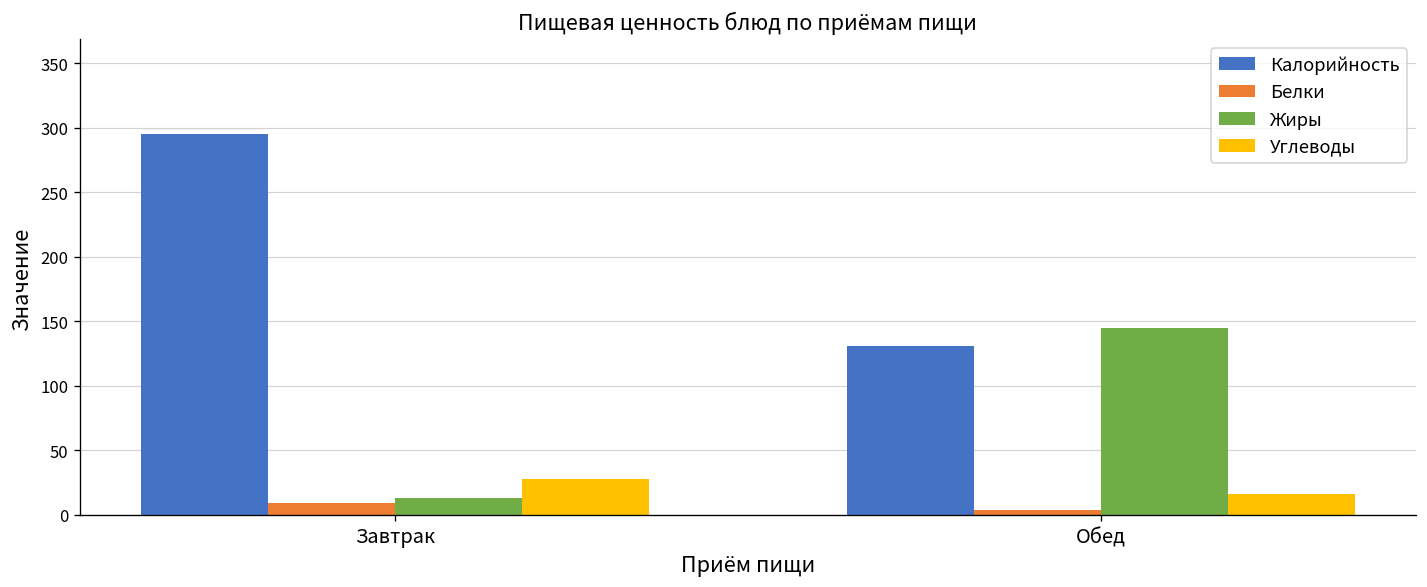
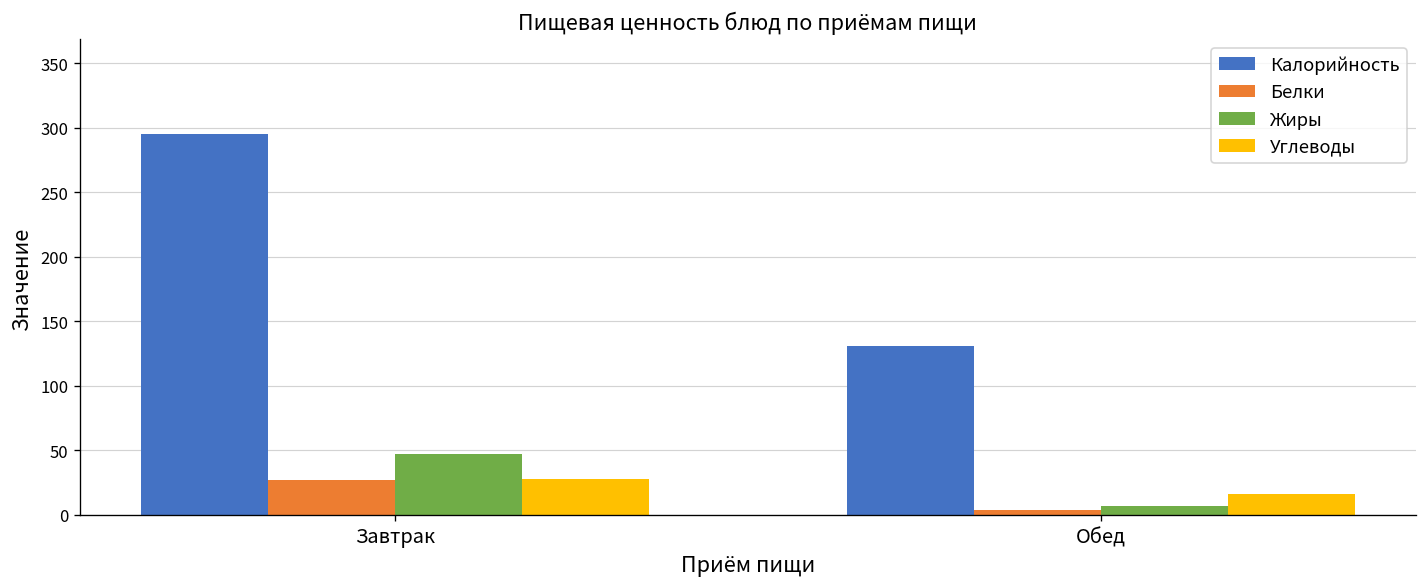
  {
    "Калорийность": {
      "Завтрак": 295,
      "Обед": 131
    },
    "Белки": {
-     "Завтрак": 9,
+     "Завтрак": 27,
      "Обед": 4
    },
    "Жиры": {
-     "Завтрак": 13,
-     "Обед": 145
+     "Завтрак": 47,
+     "Обед": 7
    },
    "Углеводы": {
      "Завтрак": 28,
      "Обед": 16
    }
  }
